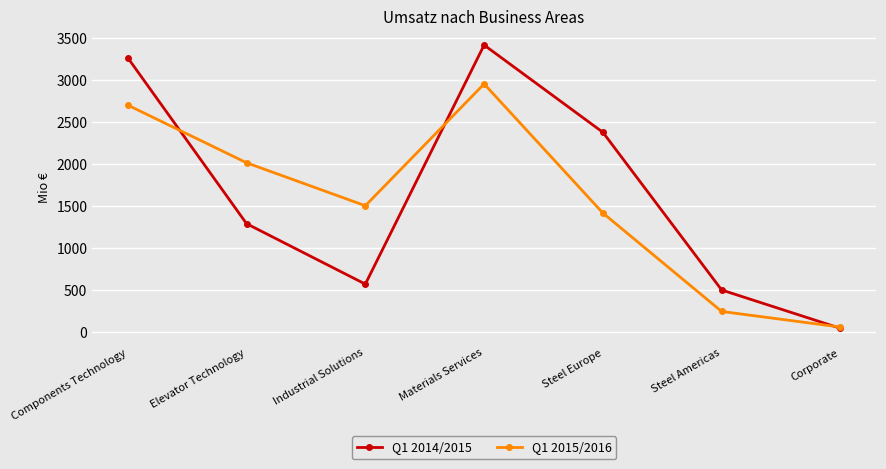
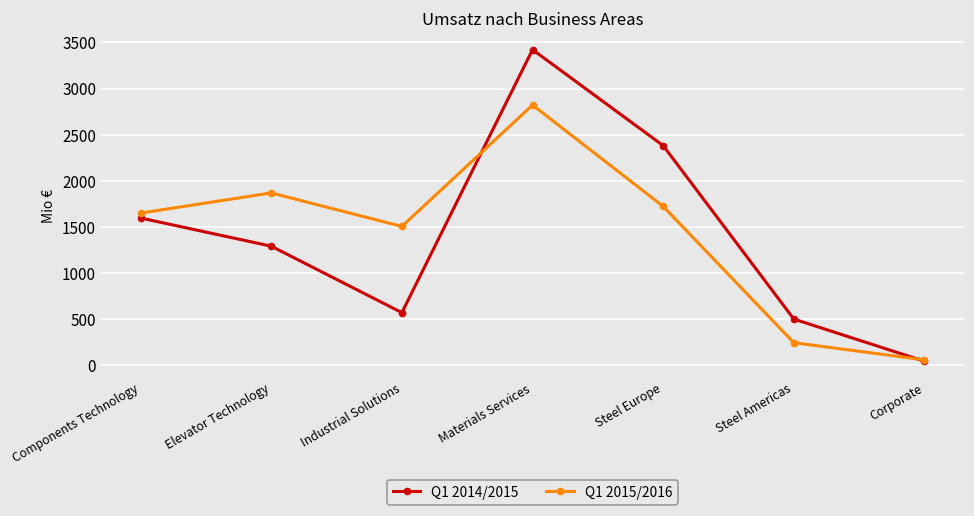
  {
    "Q1 2014/2015": {
-     "Components Technology": 3300,
+     "Components Technology": 1600,
      "Elevator Technology": 1300,
      "Industrial Solutions": 600,
      "Materials Services": 3400,
      "Steel Europe": 2400,
      "Steel Americas": 500
    },
    "Q1 2015/2016": {
-     "Components Technology": 2700,
-     "Elevator Technology": 2000,
+     "Components Technology": 1700,
+     "Elevator Technology": 1900,
      "Industrial Solutions": 1500,
-     "Materials Services": 3000,
-     "Steel Europe": 1400,
+     "Materials Services": 2800,
+     "Steel Europe": 1700,
      "Steel Americas": 200
    }
  }
